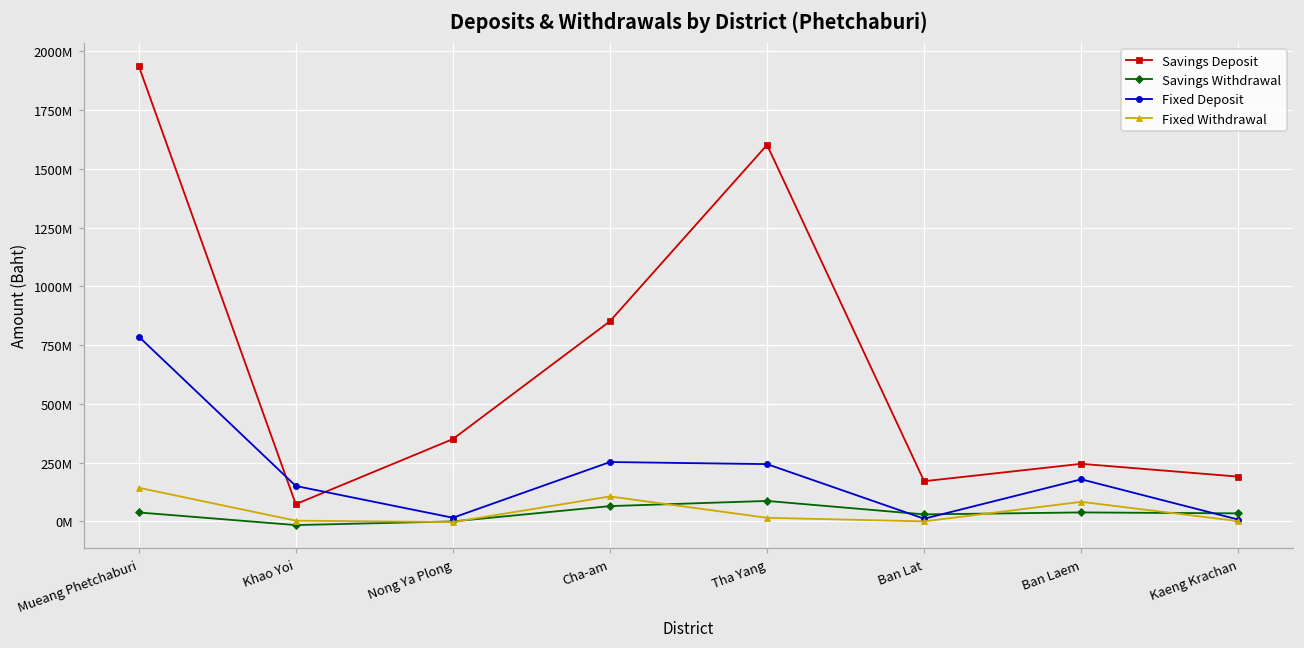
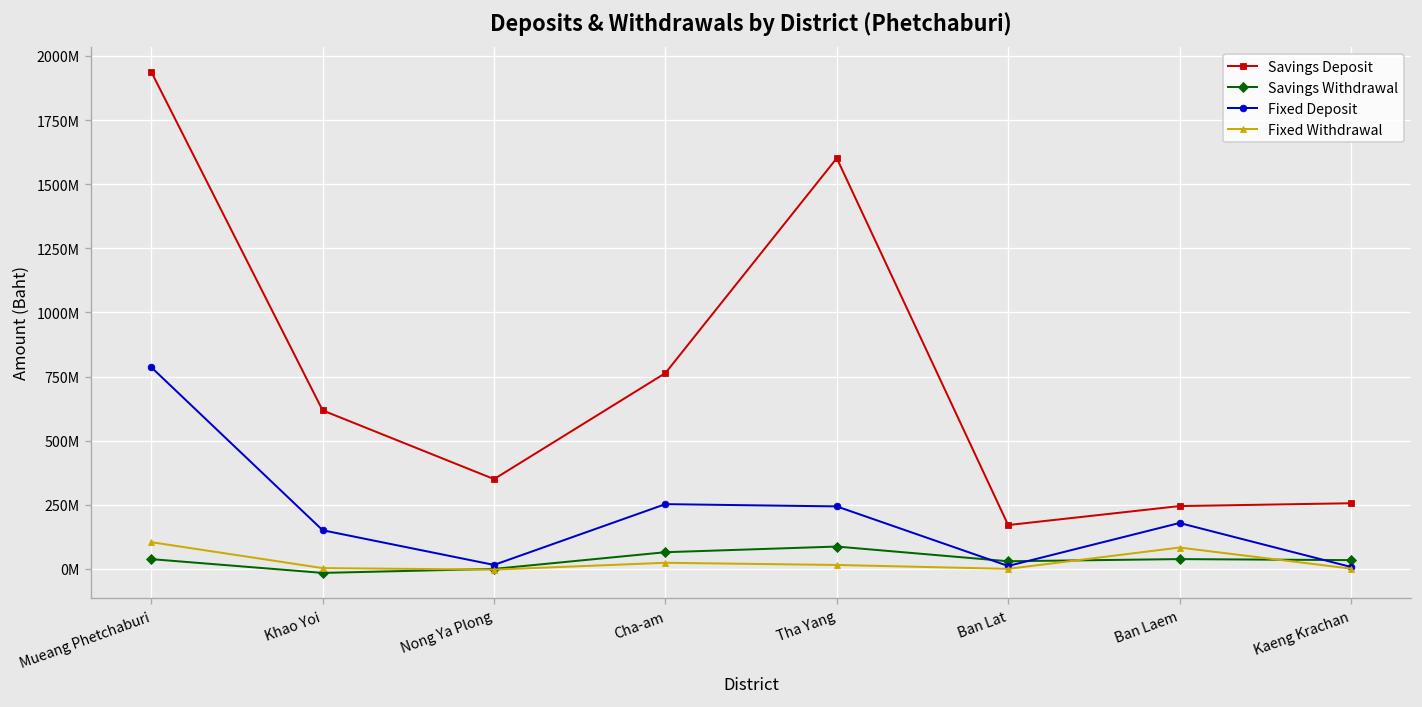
  {
    "Savings Deposit": {
      "Mueang Phetchaburi": 1940000000,
-     "Khao Yoi": 70000000,
+     "Khao Yoi": 620000000,
      "Nong Ya Plong": 350000000,
-     "Cha-am": 850000000,
+     "Cha-am": 760000000,
      "Tha Yang": 1600000000,
      "Ban Lat": 170000000,
      "Ban Laem": 240000000,
-     "Kaeng Krachan": 190000000
+     "Kaeng Krachan": 260000000
    },
    "Savings Withdrawal": {
      "Mueang Phetchaburi": 40000000,
      "Khao Yoi": -20000000,
      "Cha-am": 60000000,
      "Tha Yang": 90000000,
      "Ban Lat": 30000000,
      "Ban Laem": 40000000,
      "Kaeng Krachan": 30000000
    },
    "Fixed Deposit": {
      "Mueang Phetchaburi": 790000000,
      "Khao Yoi": 150000000,
      "Nong Ya Plong": 20000000,
      "Cha-am": 250000000,
      "Tha Yang": 240000000,
      "Ban Laem": 180000000
    },
    "Fixed Withdrawal": {
-     "Mueang Phetchaburi": 140000000,
+     "Mueang Phetchaburi": 100000000,
      "Khao Yoi": 0,
-     "Cha-am": 110000000,
+     "Cha-am": 20000000,
      "Tha Yang": 20000000,
      "Ban Laem": 80000000
    }
  }
